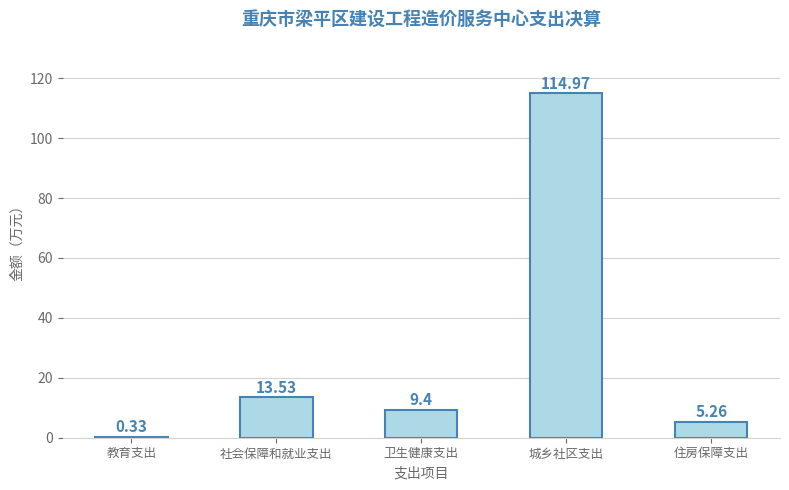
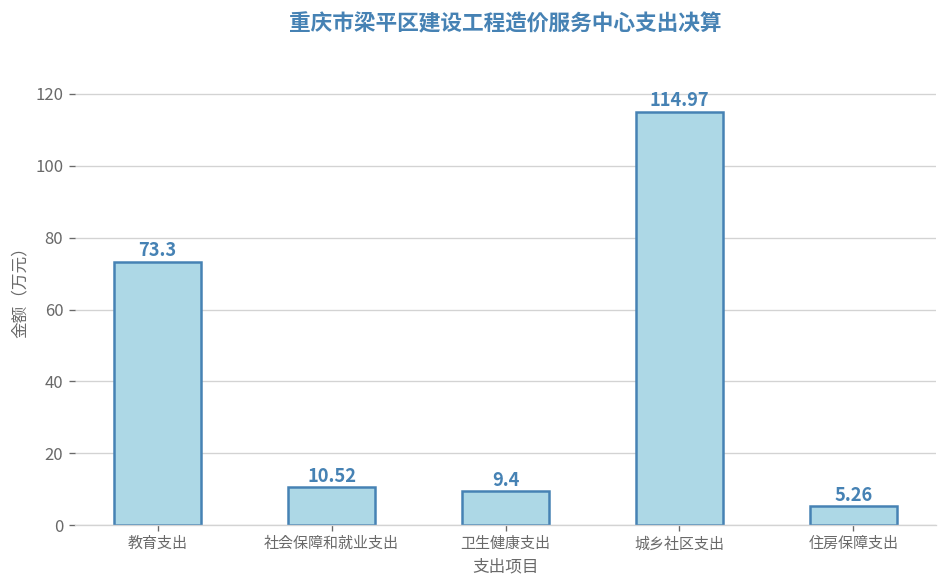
  {
-   "教育支出": 0.33,
-   "社会保障和就业支出": 13.53,
+   "教育支出": 73.3,
+   "社会保障和就业支出": 10.52,
    "卫生健康支出": 9.4,
    "城乡社区支出": 114.97,
    "住房保障支出": 5.26
  }
